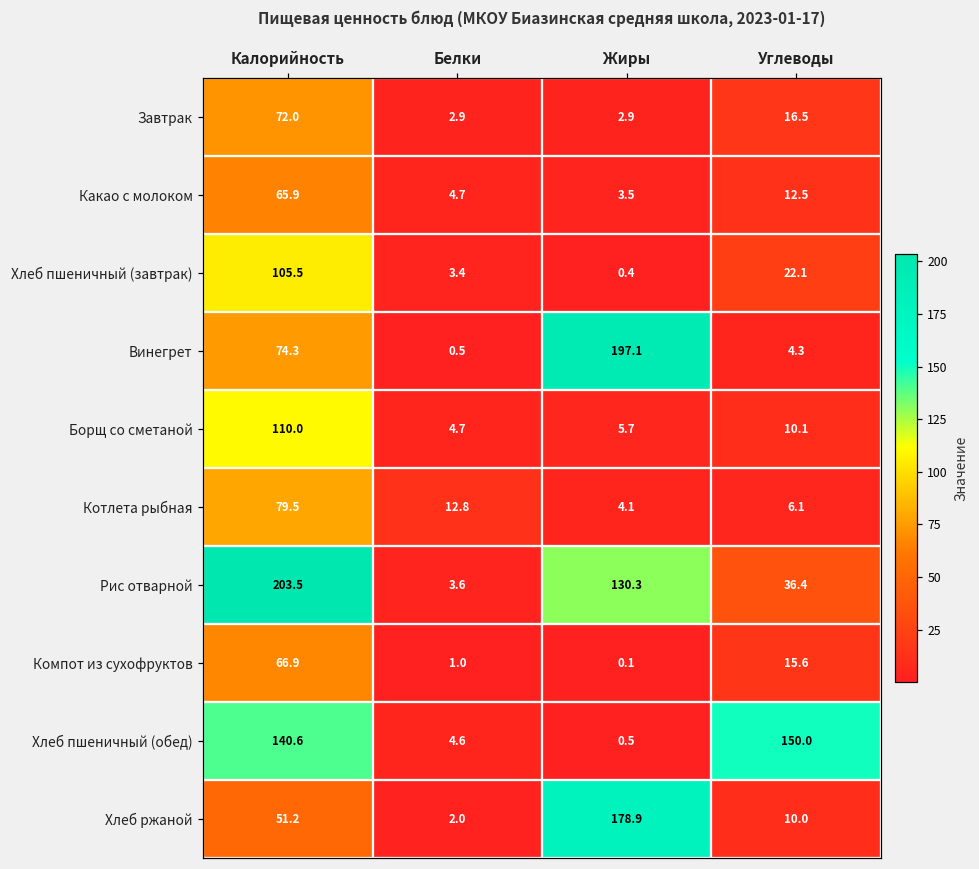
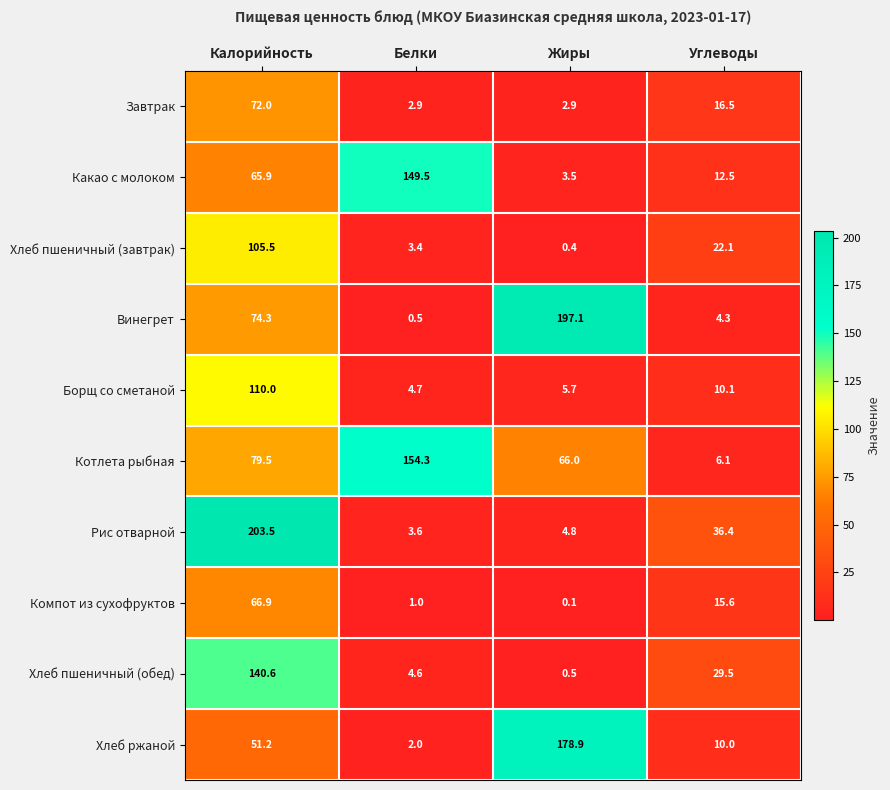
  {
    "Завтрак": {
      "Калорийность": 72.0,
      "Белки": 2.9,
      "Жиры": 2.9,
      "Углеводы": 16.5
    },
    "Какао с молоком": {
      "Калорийность": 65.9,
-     "Белки": 4.7,
+     "Белки": 149.5,
      "Жиры": 3.5,
      "Углеводы": 12.5
    },
    "Хлеб пшеничный (завтрак)": {
      "Калорийность": 105.5,
      "Белки": 3.4,
      "Жиры": 0.4,
      "Углеводы": 22.1
    },
    "Винегрет": {
      "Калорийность": 74.3,
      "Белки": 0.5,
      "Жиры": 197.1,
      "Углеводы": 4.3
    },
    "Борщ со сметаной": {
      "Калорийность": 110.0,
      "Белки": 4.7,
      "Жиры": 5.7,
      "Углеводы": 10.1
    },
    "Котлета рыбная": {
      "Калорийность": 79.5,
-     "Белки": 12.8,
-     "Жиры": 4.1,
+     "Белки": 154.3,
+     "Жиры": 66.0,
      "Углеводы": 6.1
    },
    "Рис отварной": {
      "Калорийность": 203.5,
      "Белки": 3.6,
-     "Жиры": 130.3,
+     "Жиры": 4.8,
      "Углеводы": 36.4
    },
    "Компот из сухофруктов": {
      "Калорийность": 66.9,
      "Белки": 1.0,
      "Жиры": 0.1,
      "Углеводы": 15.6
    },
    "Хлеб пшеничный (обед)": {
      "Калорийность": 140.6,
      "Белки": 4.6,
      "Жиры": 0.5,
-     "Углеводы": 150.0
+     "Углеводы": 29.5
    },
    "Хлеб ржаной": {
      "Калорийность": 51.2,
      "Белки": 2.0,
      "Жиры": 178.9,
      "Углеводы": 10.0
    }
  }
